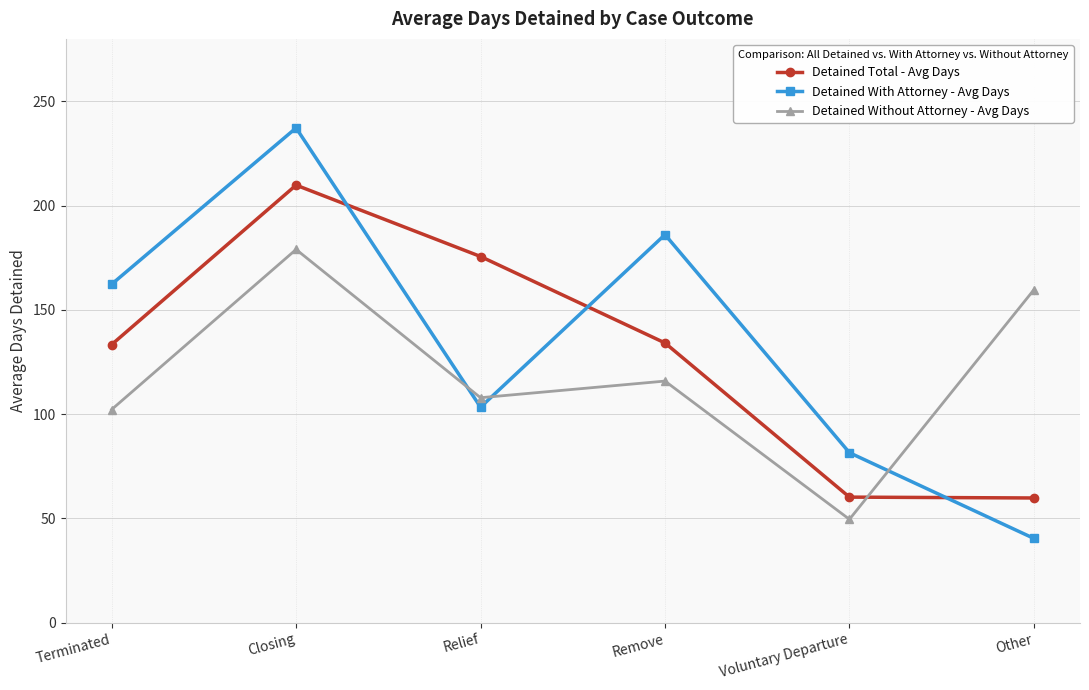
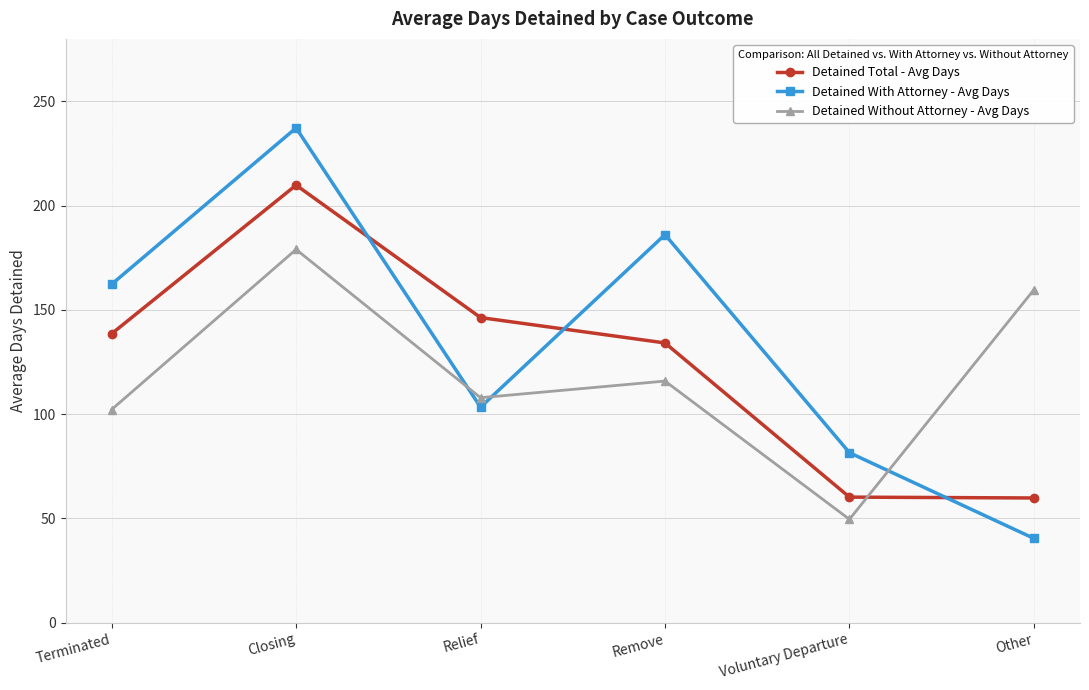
  {
    "Detained Total - Avg Days": {
-     "Terminated": 133,
+     "Terminated": 139,
      "Closing": 210,
-     "Relief": 176,
+     "Relief": 146,
      "Remove": 134,
      "Voluntary Departure": 60,
      "Other": 60
    },
    "Detained With Attorney - Avg Days": {
      "Terminated": 162,
      "Closing": 237,
      "Relief": 103,
      "Remove": 186,
      "Voluntary Departure": 82,
      "Other": 40
    },
    "Detained Without Attorney - Avg Days": {
      "Terminated": 102,
      "Closing": 179,
      "Relief": 108,
      "Remove": 116,
      "Voluntary Departure": 50,
      "Other": 160
    }
  }
